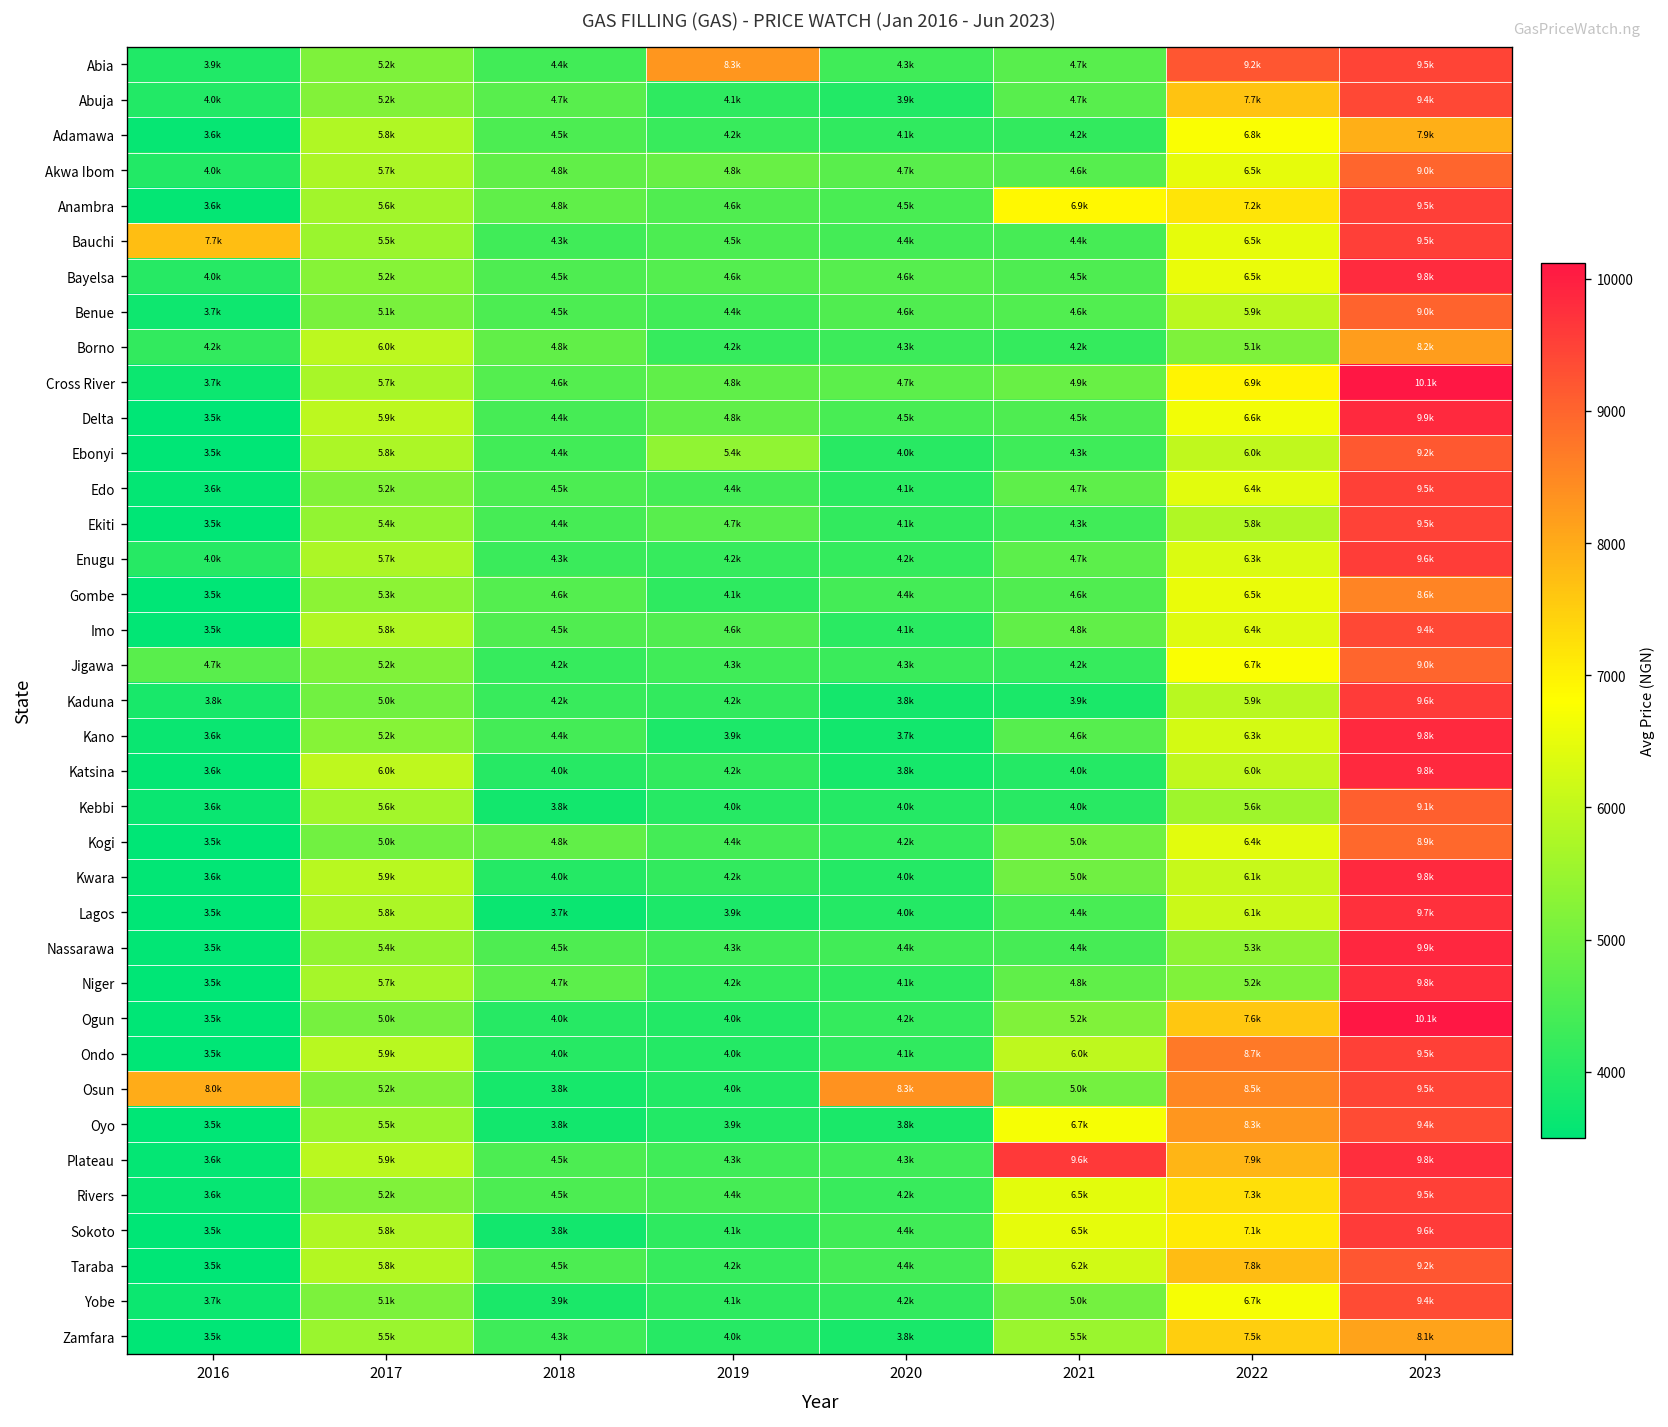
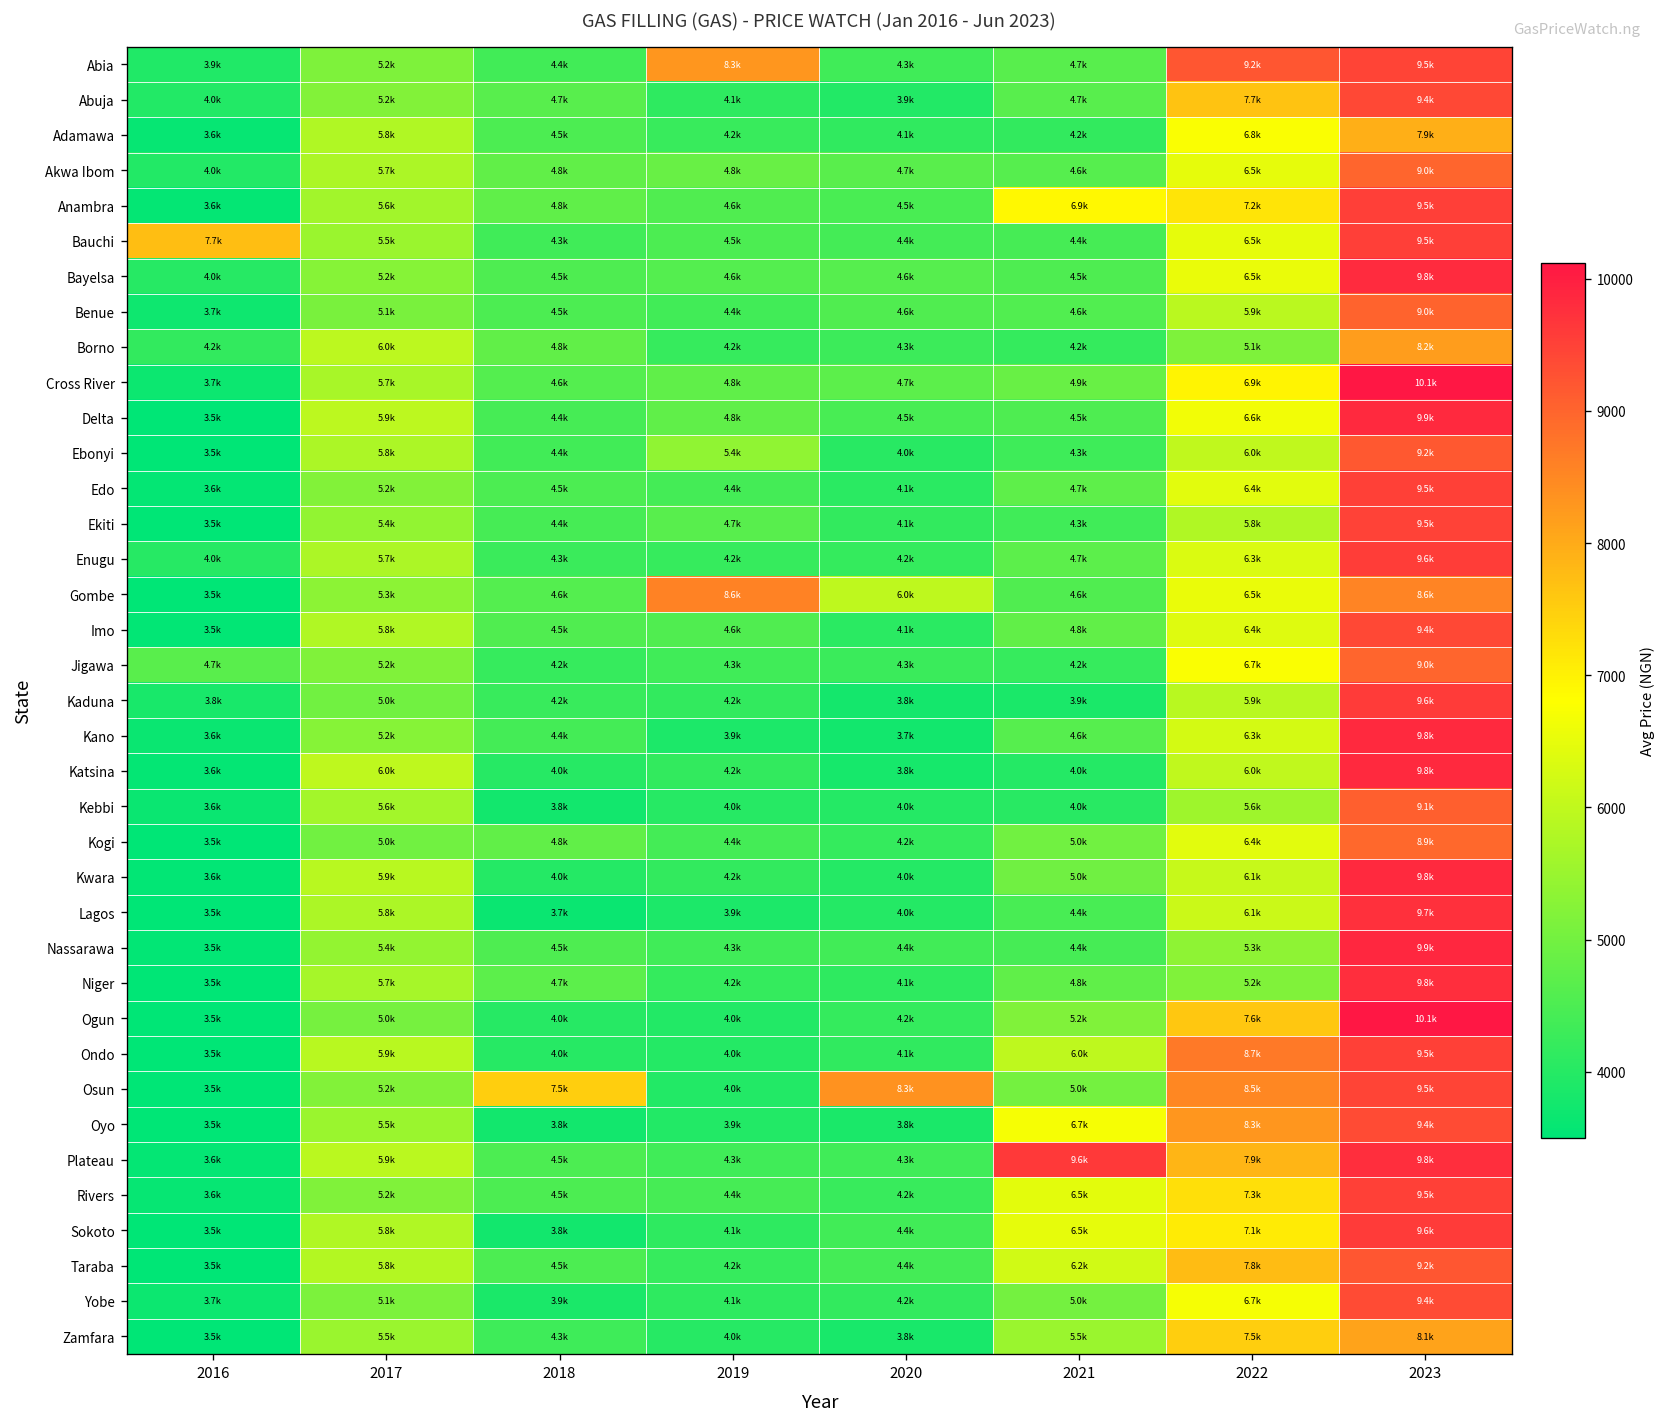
  {
    "Gombe": {
      "2016": "3.5k",
      "2017": "5.3k",
      "2018": "4.6k",
-     "2019": "4.1k",
-     "2020": "4.4k",
+     "2019": "8.6k",
+     "2020": "6.0k",
      "2021": "4.6k",
      "2022": "6.5k",
      "2023": "8.6k"
    },
    "Osun": {
-     "2016": "8.0k",
+     "2016": "3.5k",
      "2017": "5.2k",
-     "2018": "3.8k",
+     "2018": "7.5k",
      "2019": "4.0k",
      "2020": "8.3k",
      "2021": "5.0k",
      "2022": "8.5k",
      "2023": "9.5k"
    }
  }
